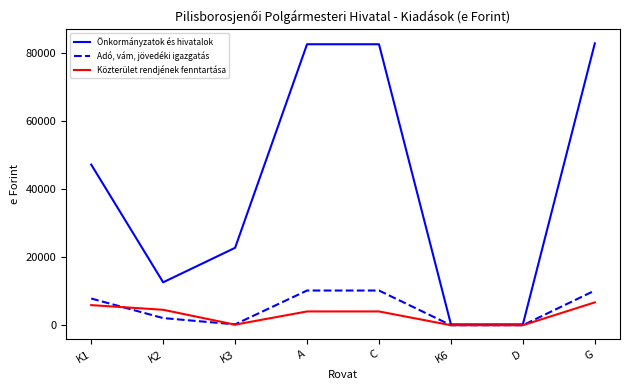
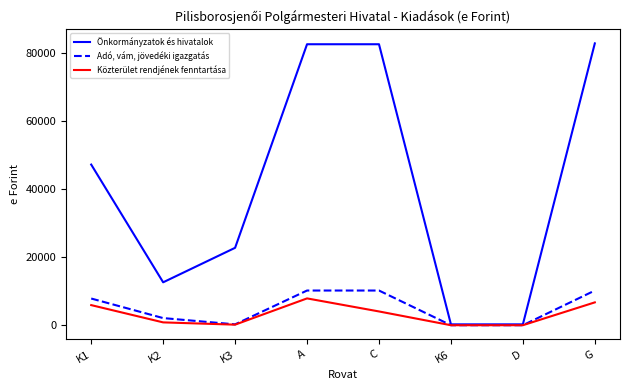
  {
    "Közterület rendjének fenntartása": {
      "K1": 6000,
-     "K2": 5000,
-     "A": 4000,
+     "K2": 1000,
+     "A": 8000,
      "C": 4000,
      "G": 7000
    }
  }
